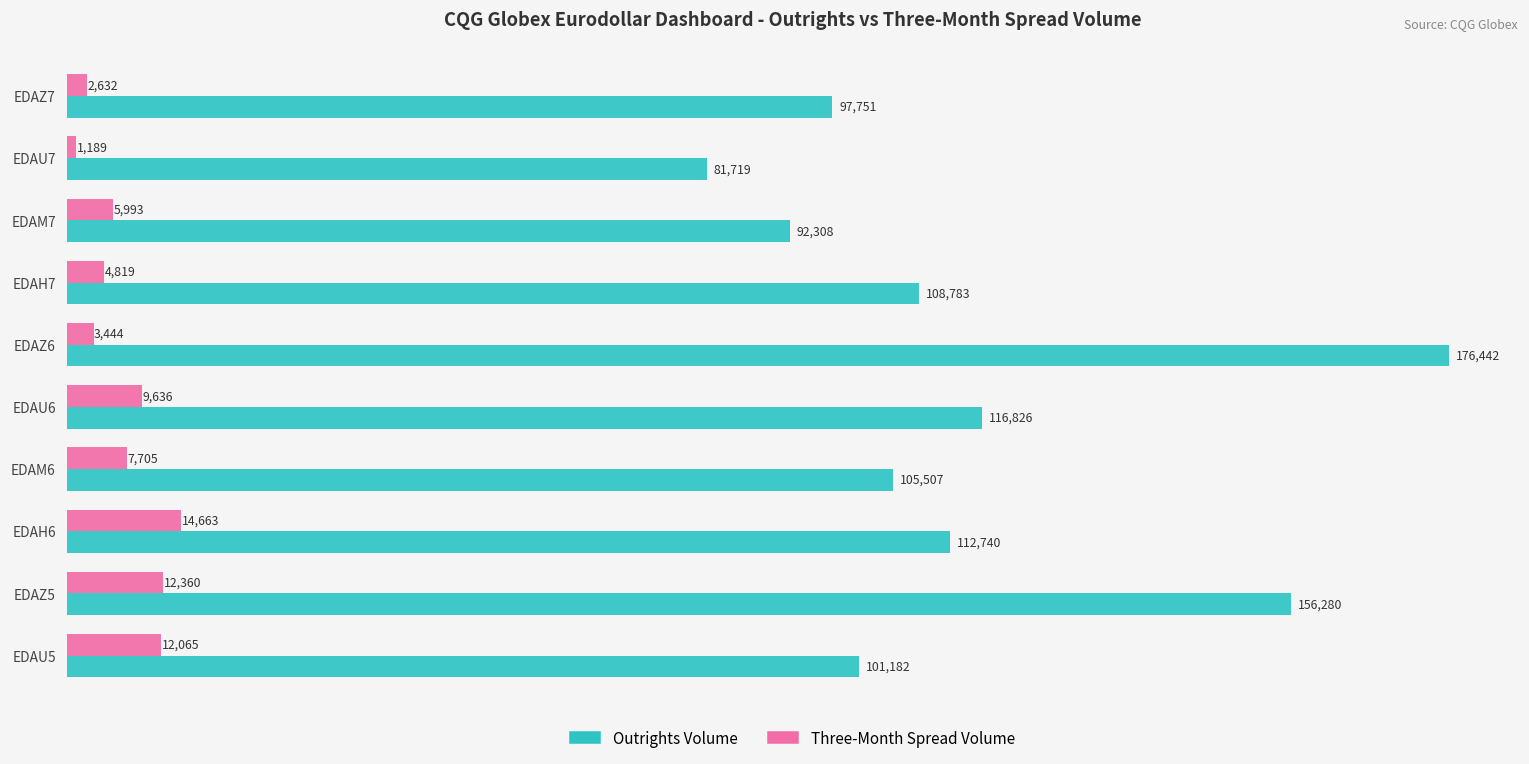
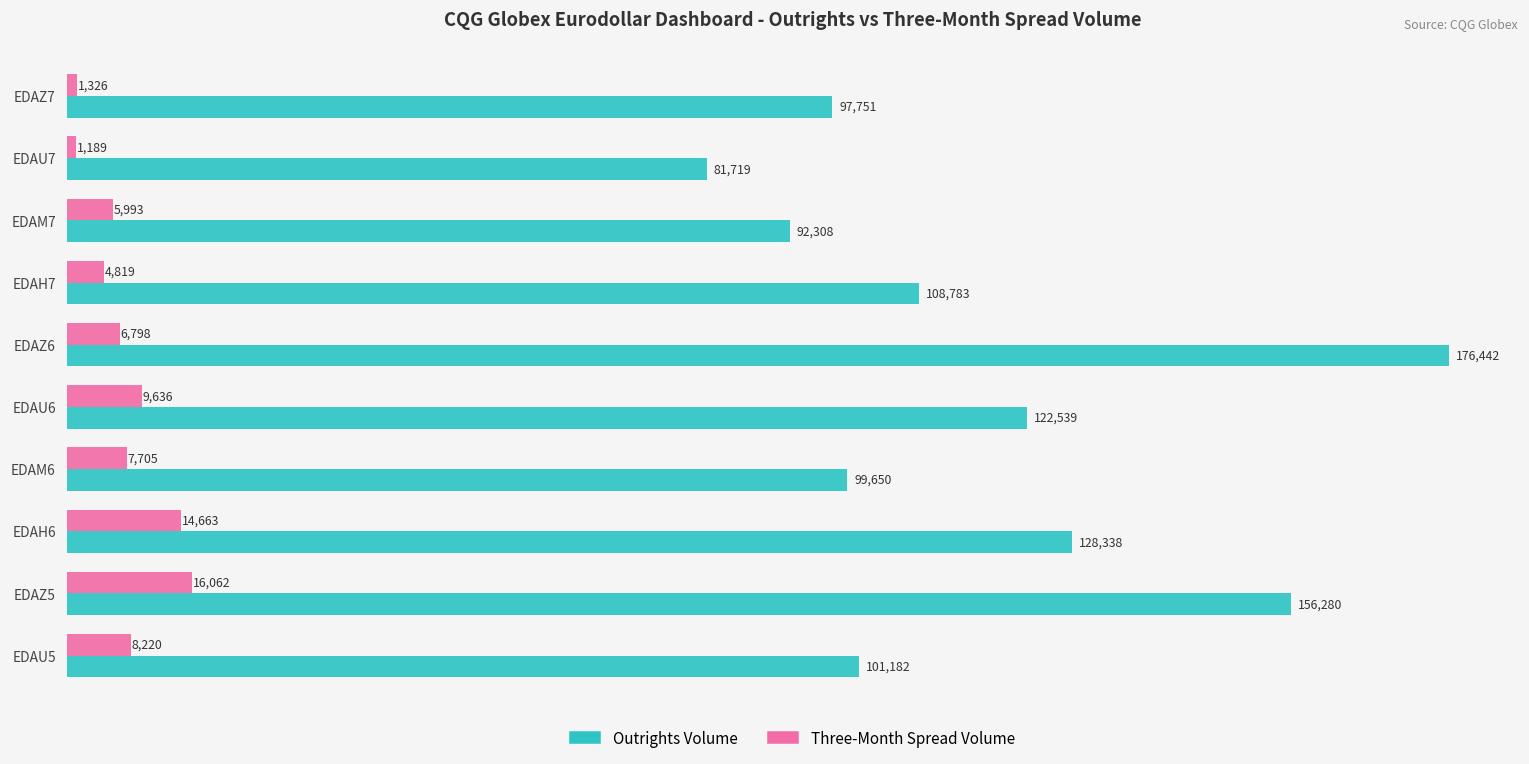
  {
    "Outrights Volume": {
      "EDAZ7": "97,751",
      "EDAU7": "81,719",
      "EDAM7": "92,308",
      "EDAH7": "108,783",
      "EDAZ6": "176,442",
-     "EDAU6": "116,826",
-     "EDAM6": "105,507",
-     "EDAH6": "112,740",
+     "EDAU6": "122,539",
+     "EDAM6": "99,650",
+     "EDAH6": "128,338",
      "EDAZ5": "156,280",
      "EDAU5": "101,182"
    },
    "Three-Month Spread Volume": {
-     "EDAZ7": "2,632",
+     "EDAZ7": "1,326",
      "EDAU7": "1,189",
      "EDAM7": "5,993",
      "EDAH7": "4,819",
-     "EDAZ6": "3,444",
+     "EDAZ6": "6,798",
      "EDAU6": "9,636",
      "EDAM6": "7,705",
      "EDAH6": "14,663",
-     "EDAZ5": "12,360",
-     "EDAU5": "12,065"
+     "EDAZ5": "16,062",
+     "EDAU5": "8,220"
    }
  }
